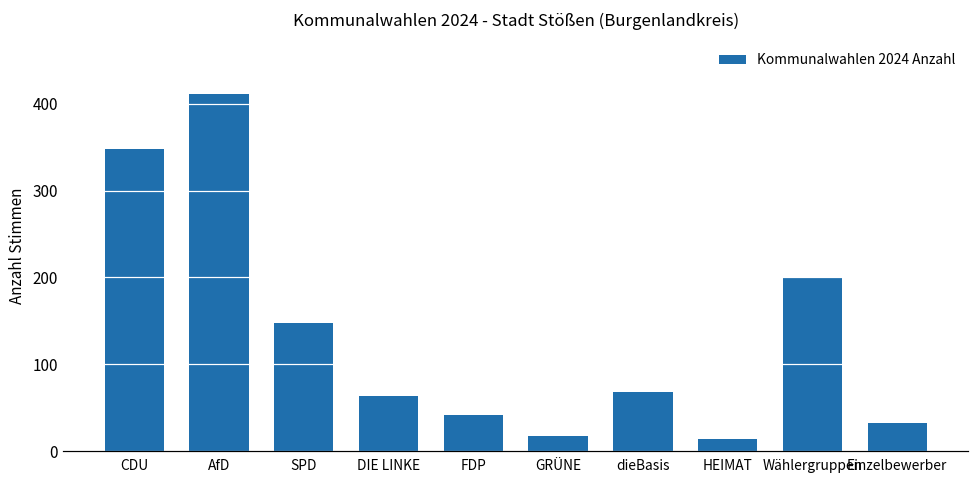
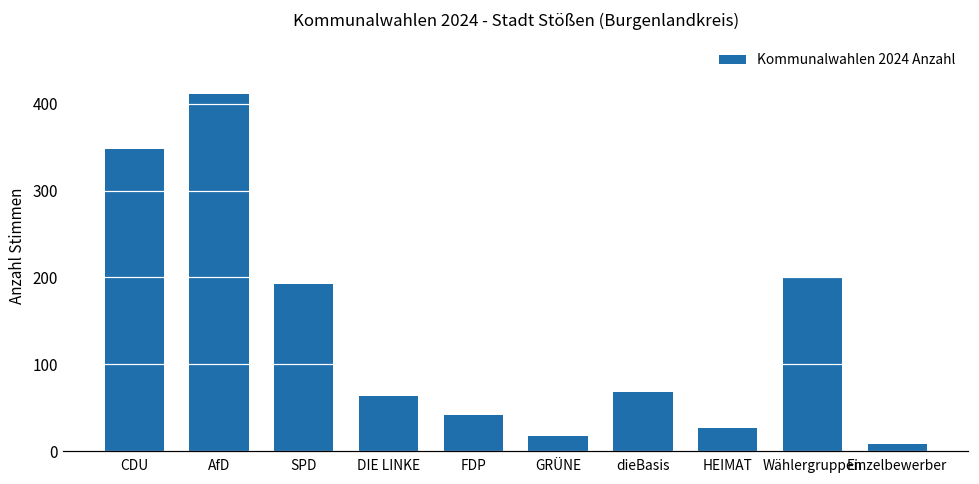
  {
    "CDU": 350,
    "AfD": 410,
-   "SPD": 150,
+   "SPD": 190,
    "DIE LINKE": 60,
    "FDP": 40,
    "GRÜNE": 20,
    "dieBasis": 70,
-   "HEIMAT": 10,
+   "HEIMAT": 30,
    "Wählergruppen": 200,
-   "Einzelbewerber": 30
+   "Einzelbewerber": 10
  }
